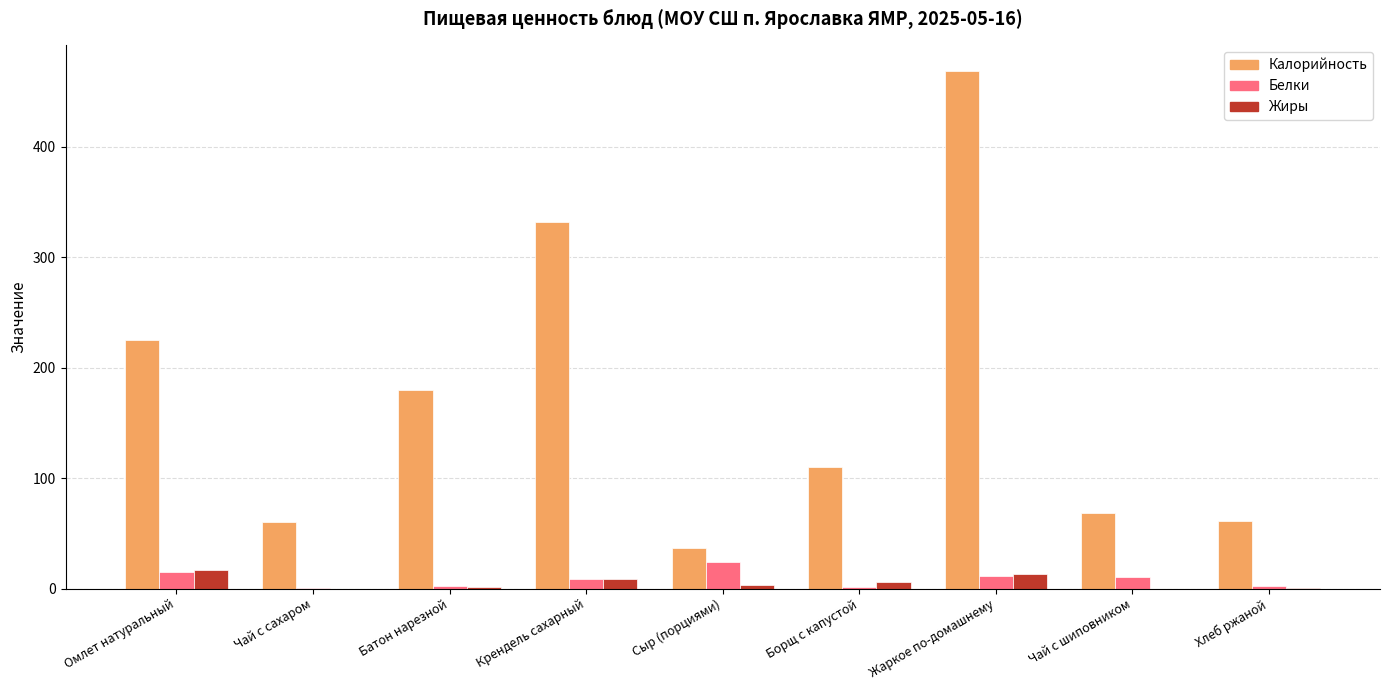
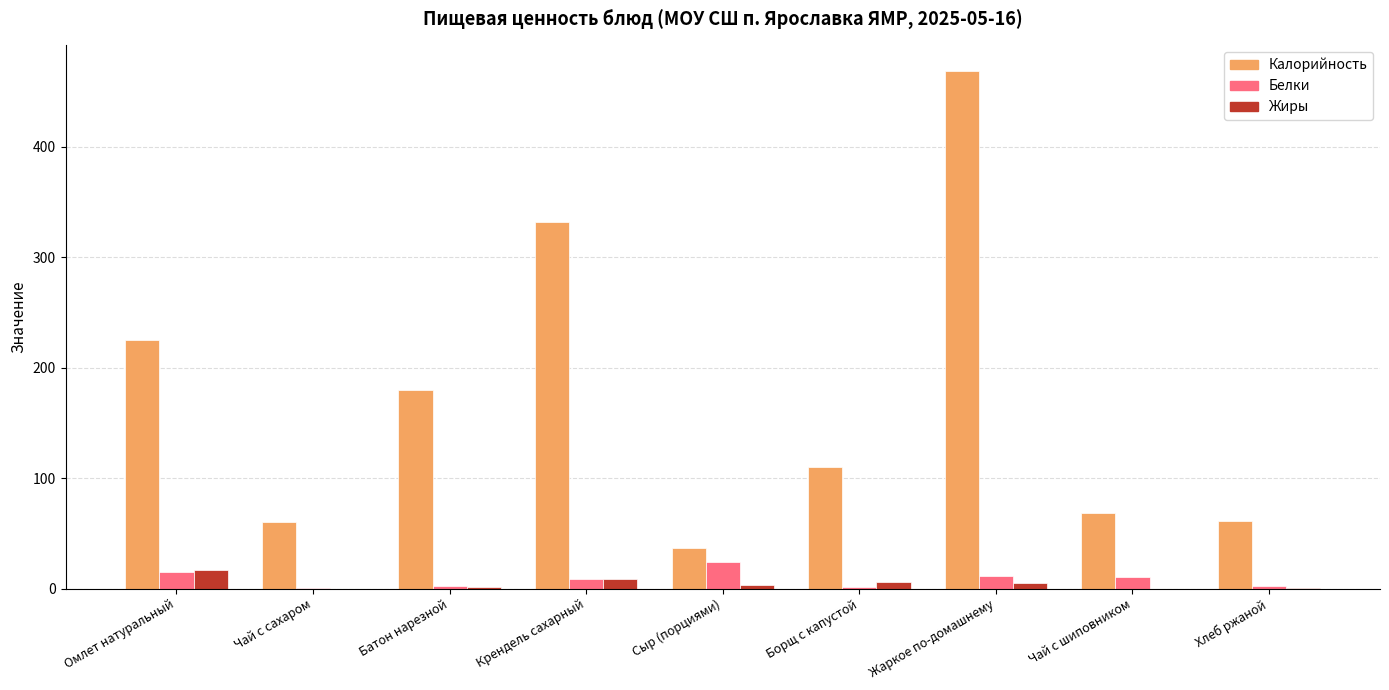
  {
    "Калорийность": {
      "Омлет натуральный": 225,
      "Чай с сахаром": 60,
      "Батон нарезной": 180,
      "Крендель сахарный": 332,
      "Сыр (порциями)": 36,
      "Борщ с капустой": 110,
      "Жаркое по-домашнему": 468,
      "Чай с шиповником": 69,
      "Хлеб ржаной": 61
    },
    "Белки": {
      "Омлет натуральный": 15,
      "Батон нарезной": 3,
      "Крендель сахарный": 8,
      "Сыр (порциями)": 24,
      "Жаркое по-домашнему": 11,
      "Чай с шиповником": 10
    },
    "Жиры": {
      "Омлет натуральный": 17,
      "Чай с сахаром": 0,
      "Крендель сахарный": 9,
      "Сыр (порциями)": 3,
      "Борщ с капустой": 6,
-     "Жаркое по-домашнему": 13
+     "Жаркое по-домашнему": 5
    }
  }
